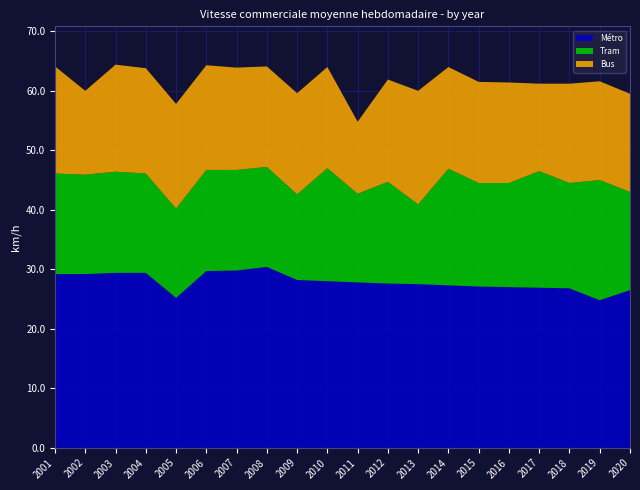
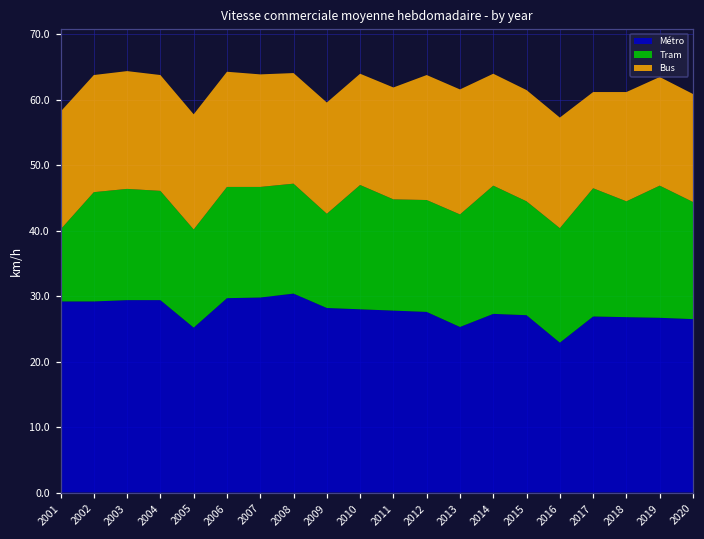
  {
    "Métro": {
      "2001": 29,
      "2002": 29,
      "2003": 29,
      "2004": 29,
      "2005": 25,
      "2006": 30,
      "2007": 30,
      "2008": 30,
      "2009": 28,
      "2010": 28,
      "2011": 28,
      "2012": 28,
-     "2013": 28,
+     "2013": 25,
      "2014": 27,
      "2015": 27,
-     "2016": 27,
+     "2016": 23,
      "2017": 27,
      "2018": 27,
-     "2019": 25,
+     "2019": 27,
      "2020": 27
    },
    "Tram": {
-     "2001": 17,
+     "2001": 11,
      "2002": 17,
      "2003": 17,
      "2004": 17,
      "2005": 15,
      "2006": 17,
      "2007": 17,
      "2008": 17,
      "2009": 14,
      "2010": 19,
-     "2011": 15,
+     "2011": 17,
      "2012": 17,
-     "2013": 13,
+     "2013": 17,
      "2014": 20,
      "2015": 17,
      "2016": 18,
      "2017": 20,
      "2018": 18,
      "2019": 20,
-     "2020": 17
+     "2020": 18
    },
    "Bus": {
      "2001": 18,
-     "2002": 14,
+     "2002": 18,
      "2003": 18,
      "2004": 18,
      "2005": 18,
      "2006": 18,
      "2007": 17,
      "2008": 17,
      "2009": 17,
      "2010": 17,
-     "2011": 12,
-     "2012": 17,
+     "2011": 17,
+     "2012": 19,
      "2013": 19,
      "2014": 17,
      "2015": 17,
      "2016": 17,
      "2017": 15,
      "2018": 17,
      "2020": 17
    }
  }
